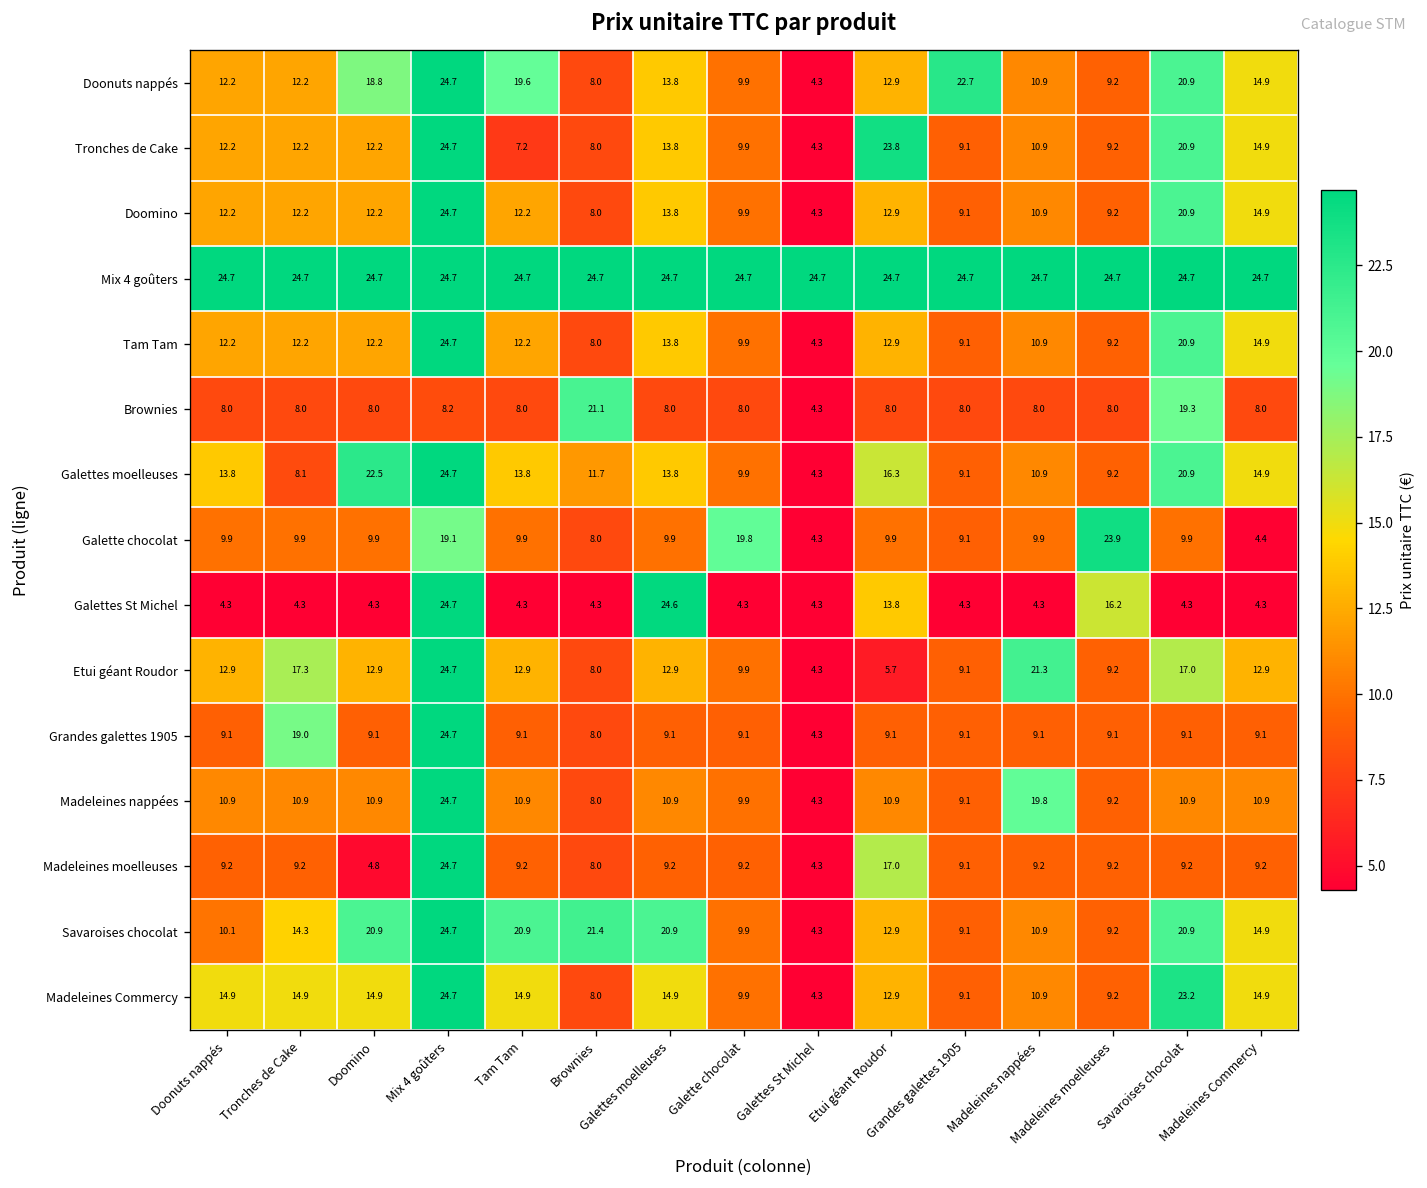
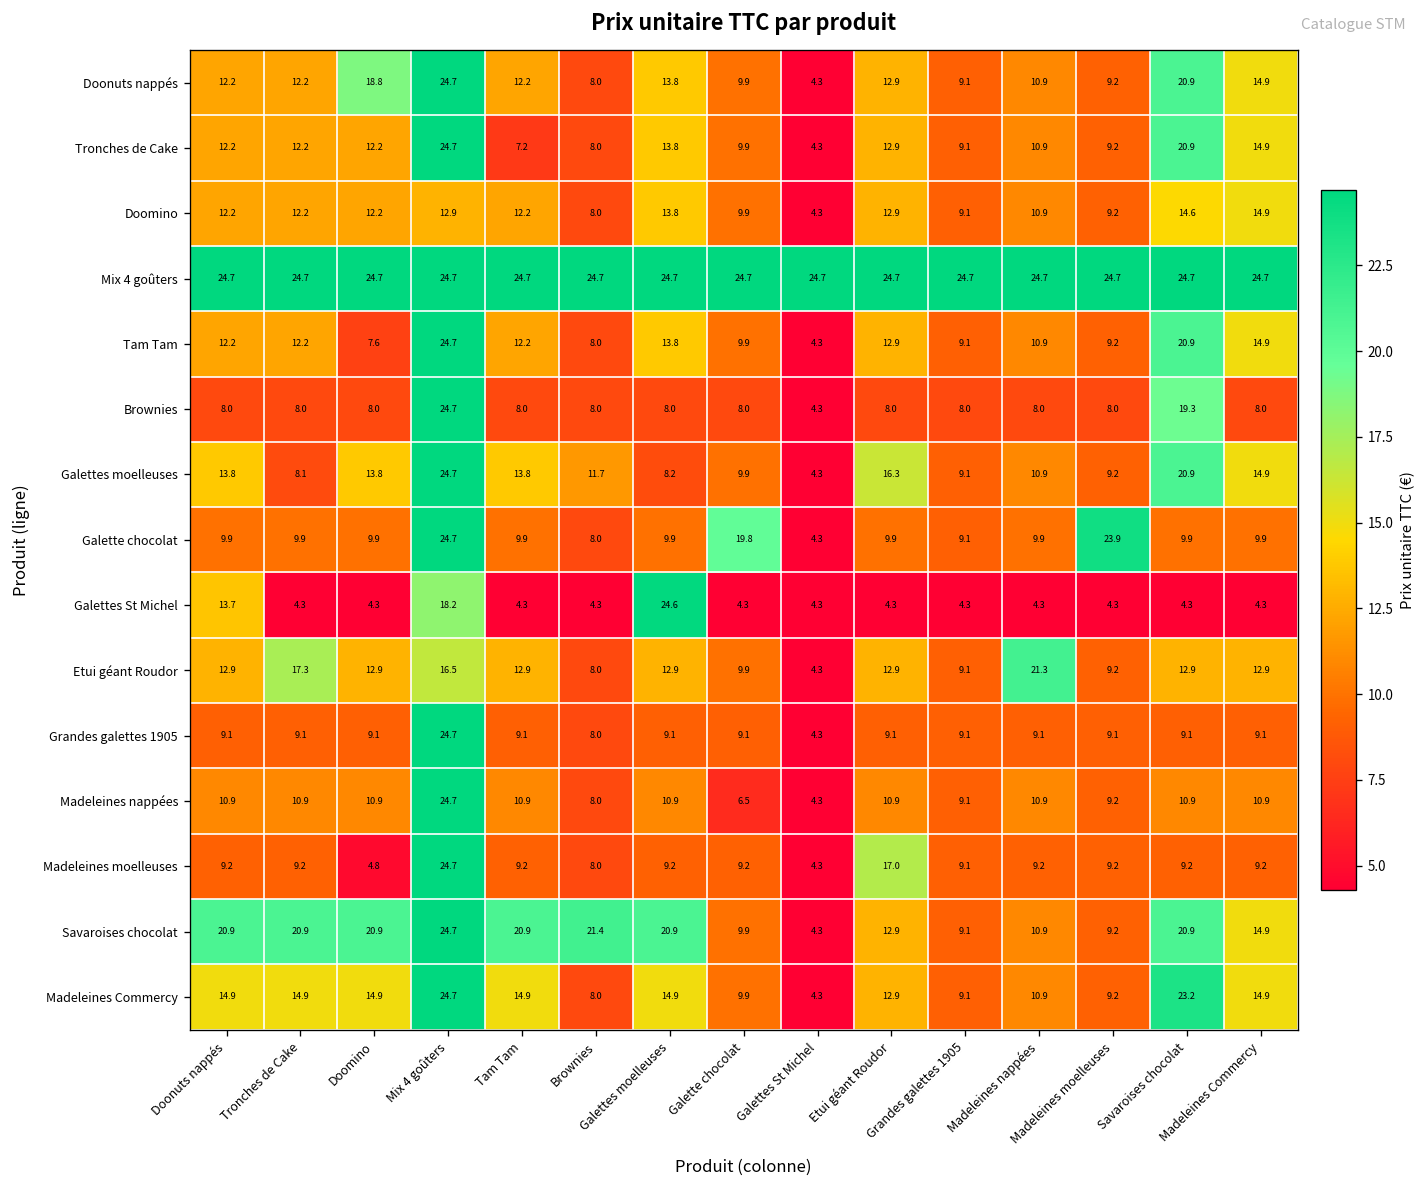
  {
    "Doonuts nappés": {
      "Doonuts nappés": 12.2,
      "Tronches de Cake": 12.2,
      "Doomino": 18.8,
      "Mix 4 goûters": 24.7,
-     "Tam Tam": 19.6,
+     "Tam Tam": 12.2,
      "Brownies": 8.0,
      "Galettes moelleuses": 13.8,
      "Galette chocolat": 9.9,
      "Galettes St Michel": 4.3,
      "Etui géant Roudor": 12.9,
-     "Grandes galettes 1905": 22.7,
+     "Grandes galettes 1905": 9.1,
      "Madeleines nappées": 10.9,
      "Madeleines moelleuses": 9.2,
      "Savaroises chocolat": 20.9,
      "Madeleines Commercy": 14.9
    },
    "Tronches de Cake": {
      "Doonuts nappés": 12.2,
      "Tronches de Cake": 12.2,
      "Doomino": 12.2,
      "Mix 4 goûters": 24.7,
      "Tam Tam": 7.2,
      "Brownies": 8.0,
      "Galettes moelleuses": 13.8,
      "Galette chocolat": 9.9,
      "Galettes St Michel": 4.3,
-     "Etui géant Roudor": 23.8,
+     "Etui géant Roudor": 12.9,
      "Grandes galettes 1905": 9.1,
      "Madeleines nappées": 10.9,
      "Madeleines moelleuses": 9.2,
      "Savaroises chocolat": 20.9,
      "Madeleines Commercy": 14.9
    },
    "Doomino": {
      "Doonuts nappés": 12.2,
      "Tronches de Cake": 12.2,
      "Doomino": 12.2,
-     "Mix 4 goûters": 24.7,
+     "Mix 4 goûters": 12.9,
      "Tam Tam": 12.2,
      "Brownies": 8.0,
      "Galettes moelleuses": 13.8,
      "Galette chocolat": 9.9,
      "Galettes St Michel": 4.3,
      "Etui géant Roudor": 12.9,
      "Grandes galettes 1905": 9.1,
      "Madeleines nappées": 10.9,
      "Madeleines moelleuses": 9.2,
-     "Savaroises chocolat": 20.9,
+     "Savaroises chocolat": 14.6,
      "Madeleines Commercy": 14.9
    },
    "Tam Tam": {
      "Doonuts nappés": 12.2,
      "Tronches de Cake": 12.2,
-     "Doomino": 12.2,
+     "Doomino": 7.6,
      "Mix 4 goûters": 24.7,
      "Tam Tam": 12.2,
      "Brownies": 8.0,
      "Galettes moelleuses": 13.8,
      "Galette chocolat": 9.9,
      "Galettes St Michel": 4.3,
      "Etui géant Roudor": 12.9,
      "Grandes galettes 1905": 9.1,
      "Madeleines nappées": 10.9,
      "Madeleines moelleuses": 9.2,
      "Savaroises chocolat": 20.9,
      "Madeleines Commercy": 14.9
    },
    "Brownies": {
      "Doonuts nappés": 8.0,
      "Tronches de Cake": 8.0,
      "Doomino": 8.0,
-     "Mix 4 goûters": 8.2,
+     "Mix 4 goûters": 24.7,
      "Tam Tam": 8.0,
-     "Brownies": 21.1,
+     "Brownies": 8.0,
      "Galettes moelleuses": 8.0,
      "Galette chocolat": 8.0,
      "Galettes St Michel": 4.3,
      "Etui géant Roudor": 8.0,
      "Grandes galettes 1905": 8.0,
      "Madeleines nappées": 8.0,
      "Madeleines moelleuses": 8.0,
      "Savaroises chocolat": 19.3,
      "Madeleines Commercy": 8.0
    },
    "Galettes moelleuses": {
      "Doonuts nappés": 13.8,
      "Tronches de Cake": 8.1,
-     "Doomino": 22.5,
+     "Doomino": 13.8,
      "Mix 4 goûters": 24.7,
      "Tam Tam": 13.8,
      "Brownies": 11.7,
-     "Galettes moelleuses": 13.8,
+     "Galettes moelleuses": 8.2,
      "Galette chocolat": 9.9,
      "Galettes St Michel": 4.3,
      "Etui géant Roudor": 16.3,
      "Grandes galettes 1905": 9.1,
      "Madeleines nappées": 10.9,
      "Madeleines moelleuses": 9.2,
      "Savaroises chocolat": 20.9,
      "Madeleines Commercy": 14.9
    },
    "Galette chocolat": {
      "Doonuts nappés": 9.9,
      "Tronches de Cake": 9.9,
      "Doomino": 9.9,
-     "Mix 4 goûters": 19.1,
+     "Mix 4 goûters": 24.7,
      "Tam Tam": 9.9,
      "Brownies": 8.0,
      "Galettes moelleuses": 9.9,
      "Galette chocolat": 19.8,
      "Galettes St Michel": 4.3,
      "Etui géant Roudor": 9.9,
      "Grandes galettes 1905": 9.1,
      "Madeleines nappées": 9.9,
      "Madeleines moelleuses": 23.9,
      "Savaroises chocolat": 9.9,
-     "Madeleines Commercy": 4.4
+     "Madeleines Commercy": 9.9
    },
    "Galettes St Michel": {
-     "Doonuts nappés": 4.3,
+     "Doonuts nappés": 13.7,
      "Tronches de Cake": 4.3,
      "Doomino": 4.3,
-     "Mix 4 goûters": 24.7,
+     "Mix 4 goûters": 18.2,
      "Tam Tam": 4.3,
      "Brownies": 4.3,
      "Galettes moelleuses": 24.6,
      "Galette chocolat": 4.3,
      "Galettes St Michel": 4.3,
-     "Etui géant Roudor": 13.8,
+     "Etui géant Roudor": 4.3,
      "Grandes galettes 1905": 4.3,
      "Madeleines nappées": 4.3,
-     "Madeleines moelleuses": 16.2,
+     "Madeleines moelleuses": 4.3,
      "Savaroises chocolat": 4.3,
      "Madeleines Commercy": 4.3
    },
    "Etui géant Roudor": {
      "Doonuts nappés": 12.9,
      "Tronches de Cake": 17.3,
      "Doomino": 12.9,
-     "Mix 4 goûters": 24.7,
+     "Mix 4 goûters": 16.5,
      "Tam Tam": 12.9,
      "Brownies": 8.0,
      "Galettes moelleuses": 12.9,
      "Galette chocolat": 9.9,
      "Galettes St Michel": 4.3,
-     "Etui géant Roudor": 5.7,
+     "Etui géant Roudor": 12.9,
      "Grandes galettes 1905": 9.1,
      "Madeleines nappées": 21.3,
      "Madeleines moelleuses": 9.2,
-     "Savaroises chocolat": 17.0,
+     "Savaroises chocolat": 12.9,
      "Madeleines Commercy": 12.9
    },
    "Grandes galettes 1905": {
      "Doonuts nappés": 9.1,
-     "Tronches de Cake": 19.0,
+     "Tronches de Cake": 9.1,
      "Doomino": 9.1,
      "Mix 4 goûters": 24.7,
      "Tam Tam": 9.1,
      "Brownies": 8.0,
      "Galettes moelleuses": 9.1,
      "Galette chocolat": 9.1,
      "Galettes St Michel": 4.3,
      "Etui géant Roudor": 9.1,
      "Grandes galettes 1905": 9.1,
      "Madeleines nappées": 9.1,
      "Madeleines moelleuses": 9.1,
      "Savaroises chocolat": 9.1,
      "Madeleines Commercy": 9.1
    },
    "Madeleines nappées": {
      "Doonuts nappés": 10.9,
      "Tronches de Cake": 10.9,
      "Doomino": 10.9,
      "Mix 4 goûters": 24.7,
      "Tam Tam": 10.9,
      "Brownies": 8.0,
      "Galettes moelleuses": 10.9,
-     "Galette chocolat": 9.9,
+     "Galette chocolat": 6.5,
      "Galettes St Michel": 4.3,
      "Etui géant Roudor": 10.9,
      "Grandes galettes 1905": 9.1,
-     "Madeleines nappées": 19.8,
+     "Madeleines nappées": 10.9,
      "Madeleines moelleuses": 9.2,
      "Savaroises chocolat": 10.9,
      "Madeleines Commercy": 10.9
    },
    "Savaroises chocolat": {
-     "Doonuts nappés": 10.1,
-     "Tronches de Cake": 14.3,
+     "Doonuts nappés": 20.9,
+     "Tronches de Cake": 20.9,
      "Doomino": 20.9,
      "Mix 4 goûters": 24.7,
      "Tam Tam": 20.9,
      "Brownies": 21.4,
      "Galettes moelleuses": 20.9,
      "Galette chocolat": 9.9,
      "Galettes St Michel": 4.3,
      "Etui géant Roudor": 12.9,
      "Grandes galettes 1905": 9.1,
      "Madeleines nappées": 10.9,
      "Madeleines moelleuses": 9.2,
      "Savaroises chocolat": 20.9,
      "Madeleines Commercy": 14.9
    }
  }
